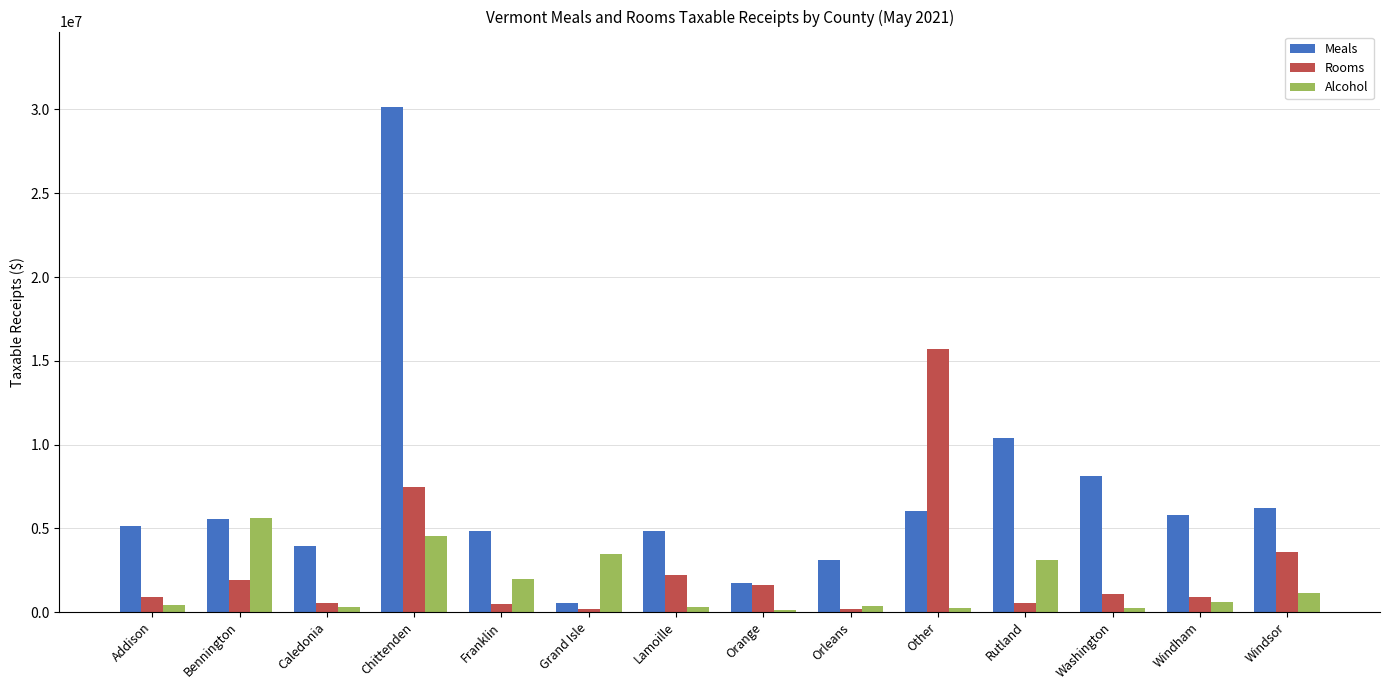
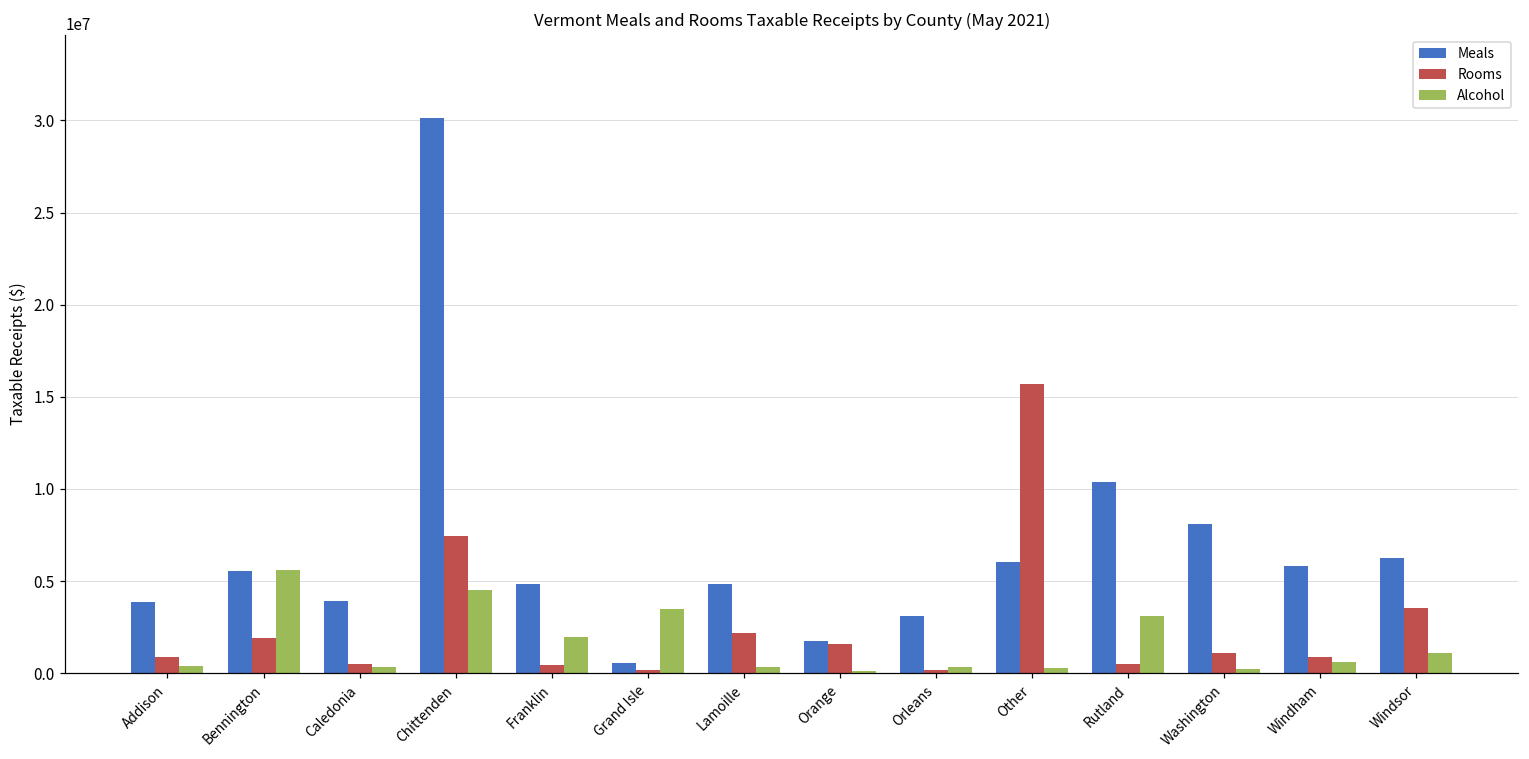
  {
    "Meals": {
-     "Addison": 5200000,
+     "Addison": 3900000,
      "Bennington": 5600000,
      "Caledonia": 3900000,
      "Chittenden": 30100000,
      "Franklin": 4800000,
      "Grand Isle": 600000,
      "Lamoille": 4800000,
      "Orange": 1700000,
      "Orleans": 3100000,
      "Other": 6000000,
      "Rutland": 10400000,
      "Washington": 8100000,
      "Windham": 5800000,
      "Windsor": 6200000
    },
    "Rooms": {
      "Addison": 900000,
      "Bennington": 1900000,
      "Caledonia": 500000,
      "Chittenden": 7400000,
      "Franklin": 500000,
      "Grand Isle": 200000,
      "Lamoille": 2200000,
      "Orange": 1600000,
      "Orleans": 200000,
      "Other": 15700000,
      "Rutland": 500000,
      "Washington": 1100000,
      "Windham": 900000,
      "Windsor": 3600000
    },
    "Alcohol": {
      "Addison": 400000,
      "Bennington": 5600000,
      "Caledonia": 300000,
      "Chittenden": 4500000,
      "Franklin": 2000000,
      "Grand Isle": 3500000,
      "Lamoille": 300000,
      "Orleans": 400000,
      "Other": 300000,
      "Rutland": 3100000,
      "Washington": 200000,
      "Windham": 600000,
      "Windsor": 1100000
    }
  }
